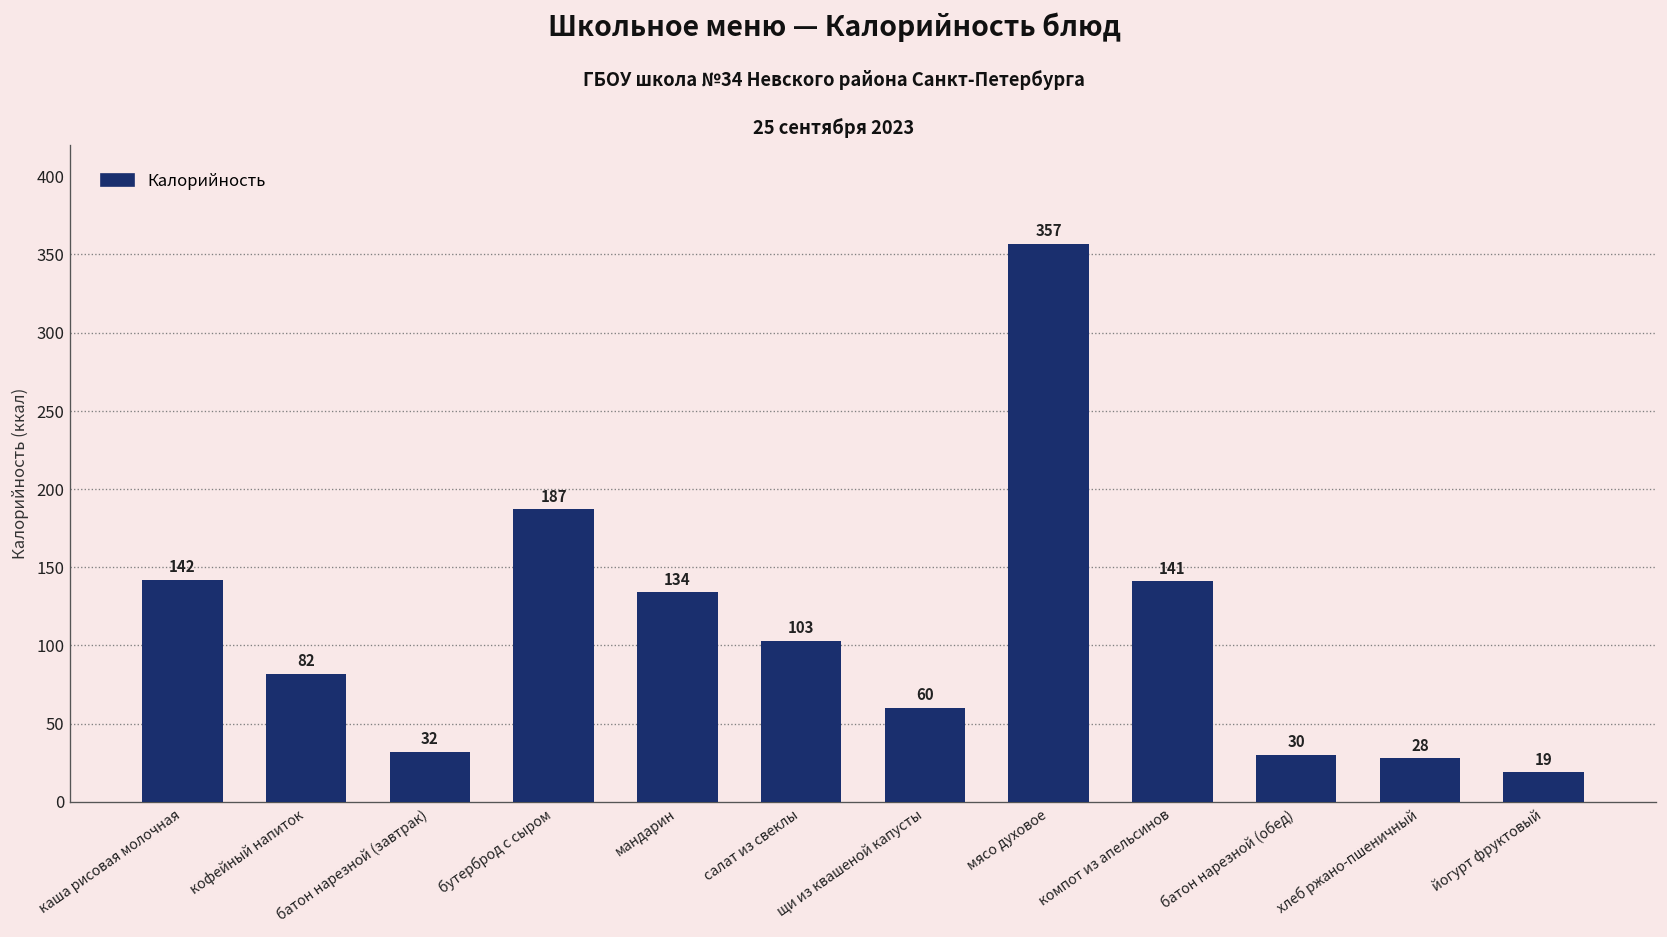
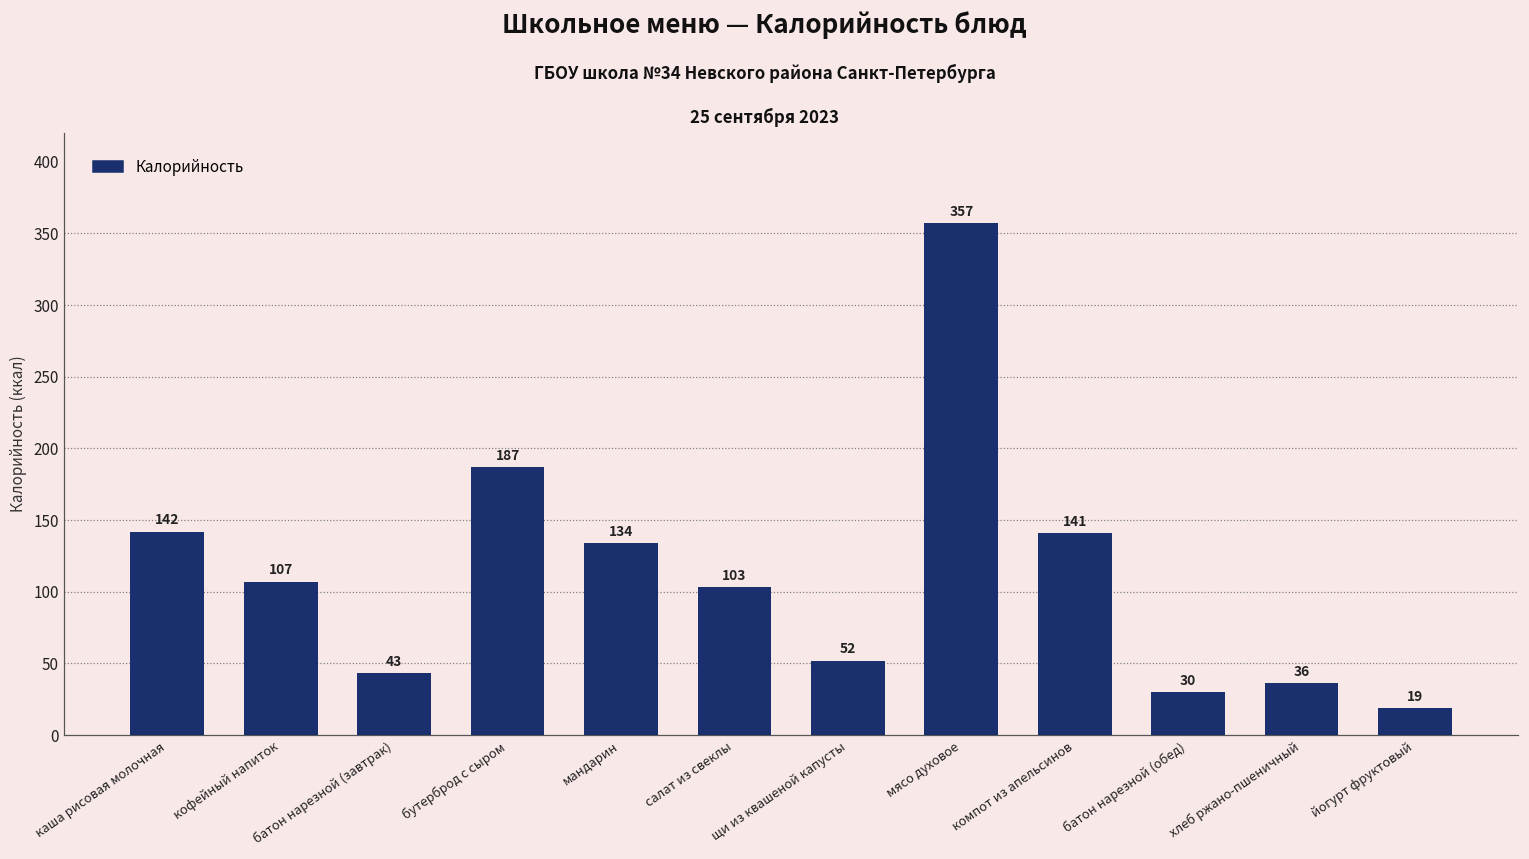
  {
    "каша рисовая молочная": 142,
-   "кофейный напиток": 82,
-   "батон нарезной (завтрак)": 32,
+   "кофейный напиток": 107,
+   "батон нарезной (завтрак)": 43,
    "бутерброд с сыром": 187,
    "мандарин": 134,
    "салат из свеклы": 103,
-   "щи из квашеной капусты": 60,
+   "щи из квашеной капусты": 52,
    "мясо духовое": 357,
    "компот из апельсинов": 141,
    "батон нарезной (обед)": 30,
-   "хлеб ржано-пшеничный": 28,
+   "хлеб ржано-пшеничный": 36,
    "йогурт фруктовый": 19
  }
